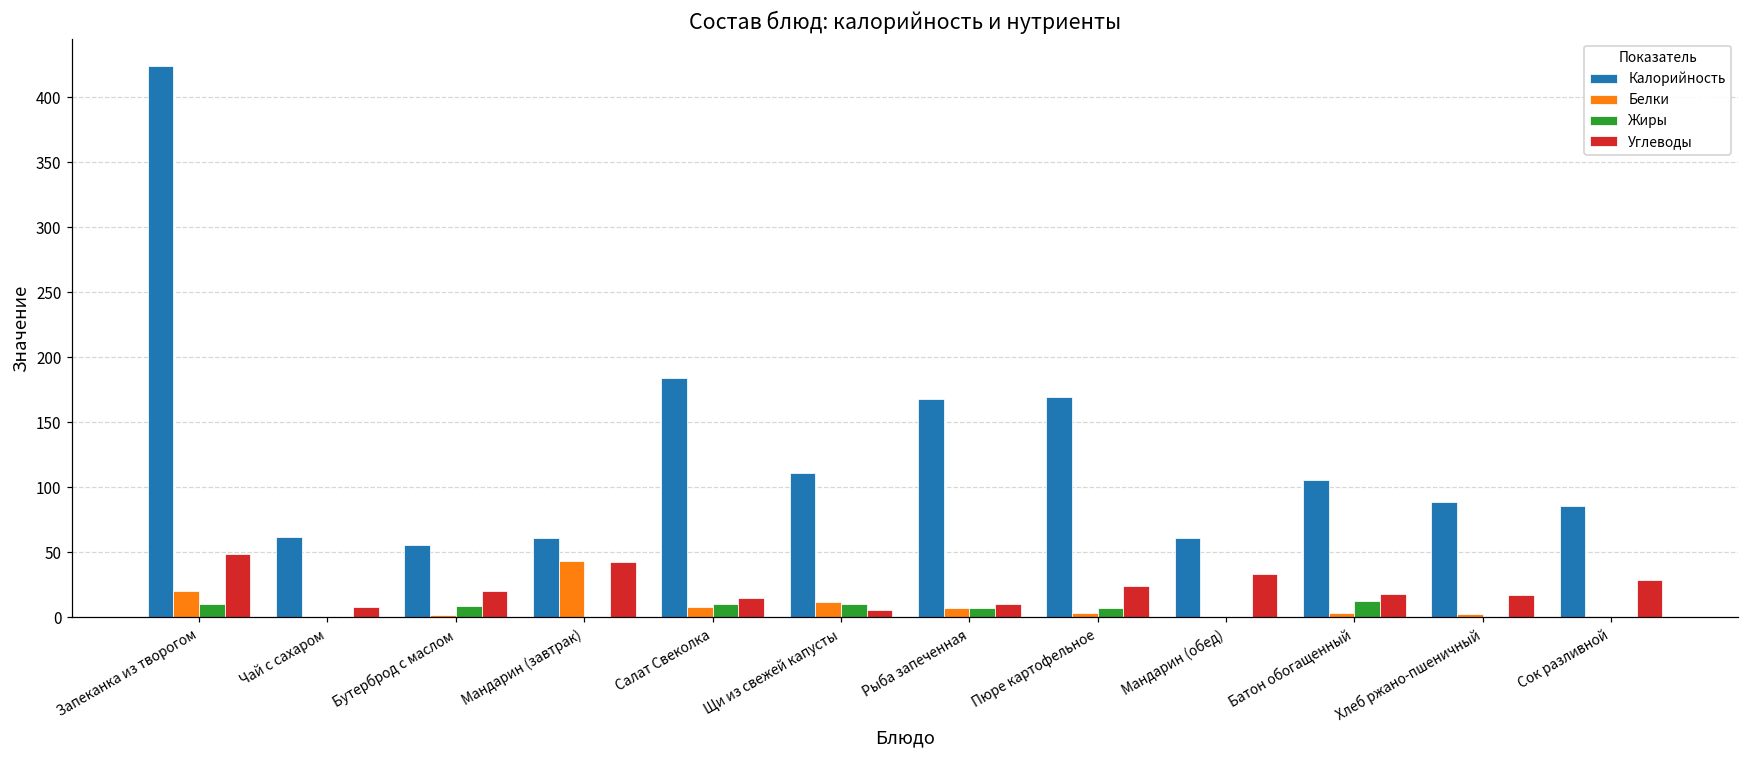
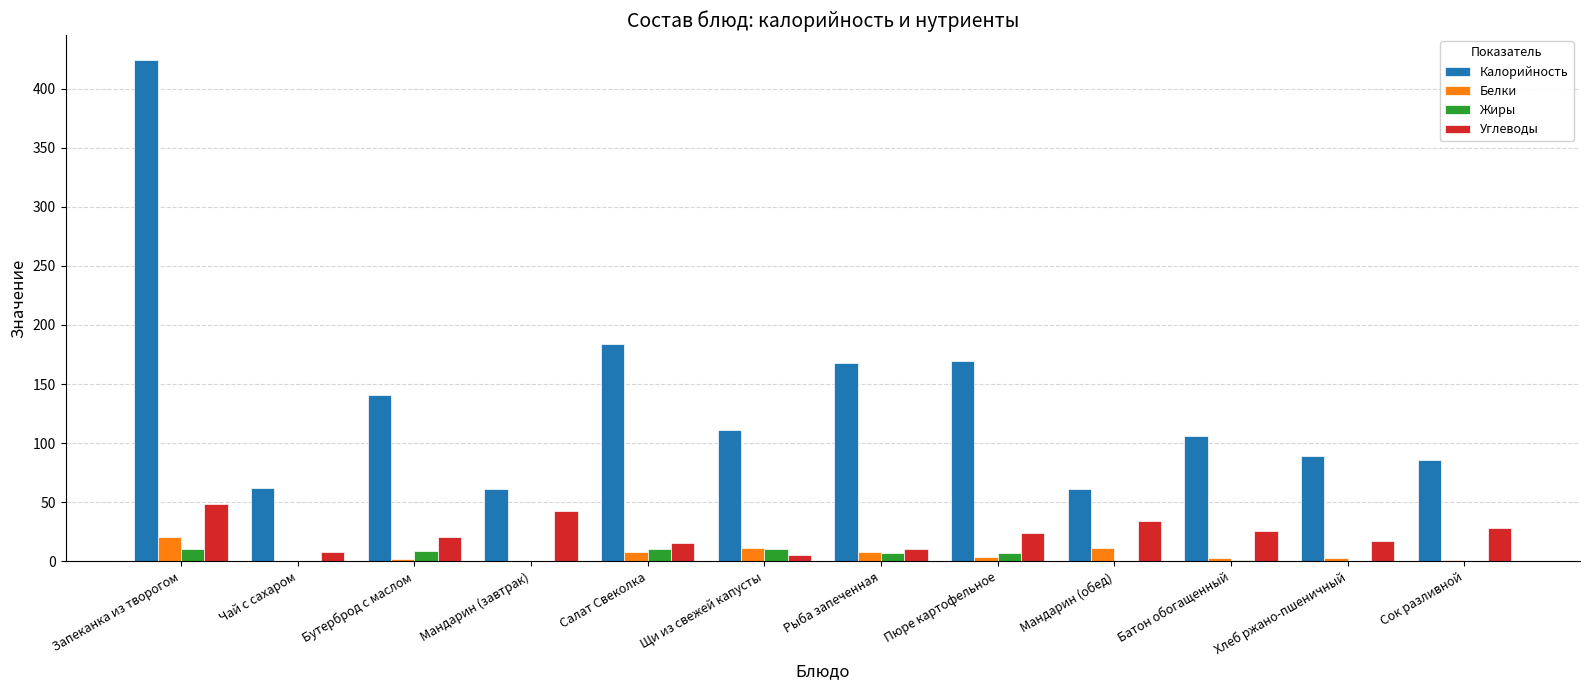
  {
    "Калорийность": {
      "Запеканка из творогом": 424,
      "Чай с сахаром": 62,
-     "Бутерброд с маслом": 56,
+     "Бутерброд с маслом": 141,
      "Мандарин (завтрак)": 61,
      "Салат Свеколка": 184,
      "Щи из свежей капусты": 111,
      "Рыба запеченная": 168,
      "Пюре картофельное": 169,
      "Мандарин (обед)": 61,
      "Батон обогащенный": 106,
      "Хлеб ржано-пшеничный": 89,
      "Сок разливной": 86
    },
    "Белки": {
      "Запеканка из творогом": 21,
-     "Мандарин (завтрак)": 44,
+     "Мандарин (завтрак)": 0,
      "Салат Свеколка": 8,
      "Щи из свежей капусты": 12,
      "Рыба запеченная": 8,
      "Пюре картофельное": 4,
-     "Мандарин (обед)": 0,
+     "Мандарин (обед)": 11,
      "Батон обогащенный": 3,
      "Хлеб ржано-пшеничный": 3
    },
    "Жиры": {
      "Запеканка из творогом": 10,
      "Бутерброд с маслом": 9,
      "Мандарин (завтрак)": 0,
      "Салат Свеколка": 10,
      "Щи из свежей капусты": 10,
      "Рыба запеченная": 7,
      "Пюре картофельное": 7,
      "Мандарин (обед)": 0,
-     "Батон обогащенный": 13
+     "Батон обогащенный": 1
    },
    "Углеводы": {
      "Запеканка из творогом": 49,
      "Чай с сахаром": 8,
      "Бутерброд с маслом": 21,
      "Мандарин (завтрак)": 43,
      "Салат Свеколка": 15,
      "Щи из свежей капусты": 6,
      "Рыба запеченная": 10,
      "Пюре картофельное": 24,
      "Мандарин (обед)": 34,
-     "Батон обогащенный": 18,
+     "Батон обогащенный": 25,
      "Хлеб ржано-пшеничный": 17,
      "Сок разливной": 29
    }
  }
